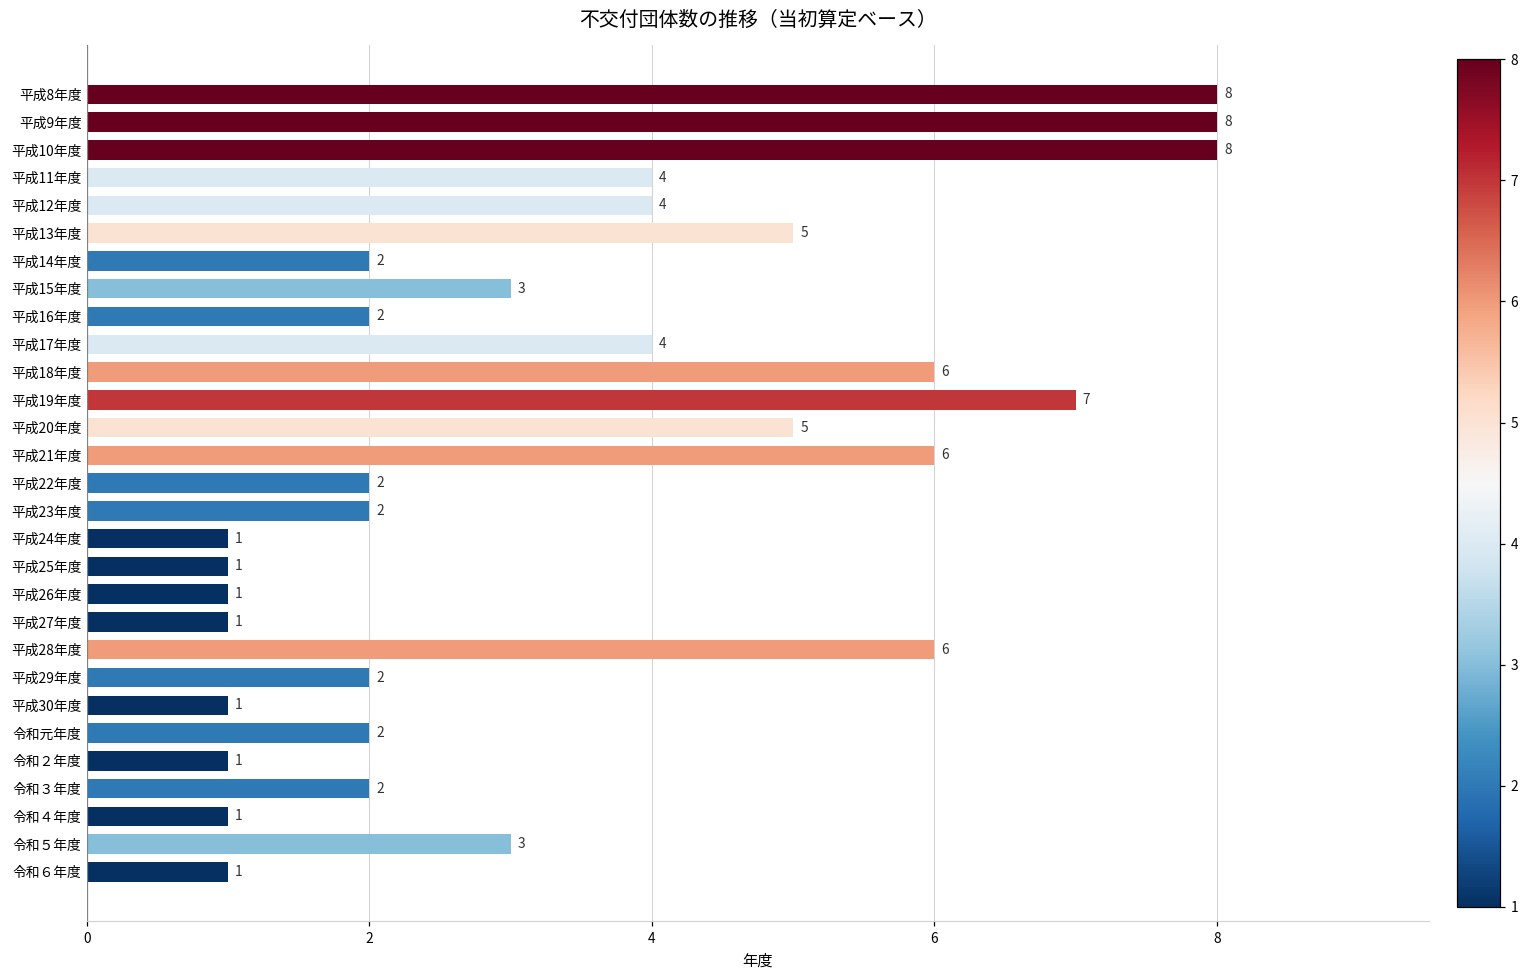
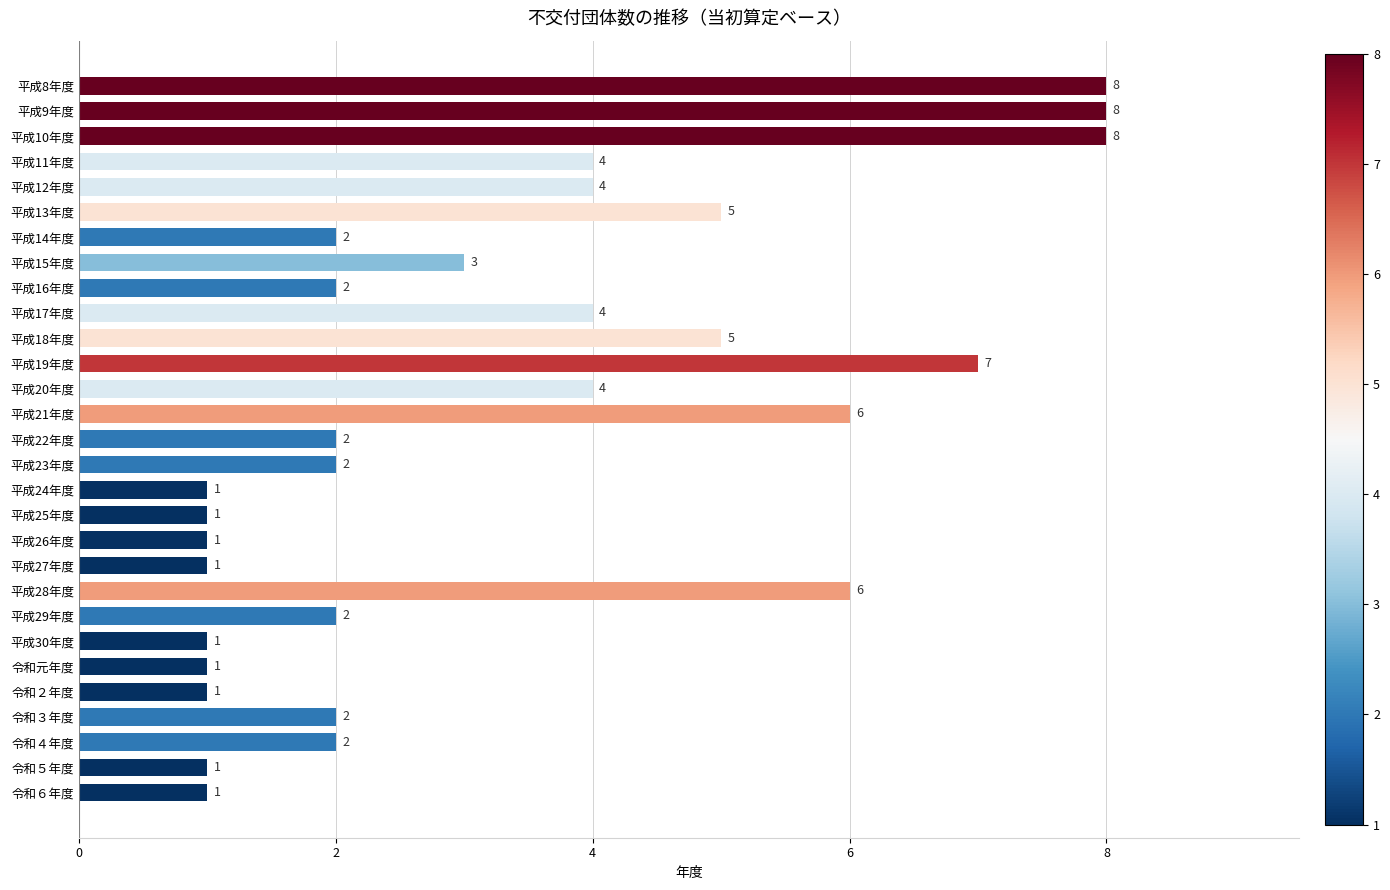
  {
    "平成8年度": 8,
    "平成9年度": 8,
    "平成10年度": 8,
    "平成11年度": 4,
    "平成12年度": 4,
    "平成13年度": 5,
    "平成14年度": 2,
    "平成15年度": 3,
    "平成16年度": 2,
    "平成17年度": 4,
-   "平成18年度": 6,
+   "平成18年度": 5,
    "平成19年度": 7,
-   "平成20年度": 5,
+   "平成20年度": 4,
    "平成21年度": 6,
    "平成22年度": 2,
    "平成23年度": 2,
    "平成24年度": 1,
    "平成25年度": 1,
    "平成26年度": 1,
    "平成27年度": 1,
    "平成28年度": 6,
    "平成29年度": 2,
    "平成30年度": 1,
-   "令和元年度": 2,
+   "令和元年度": 1,
    "令和２年度": 1,
    "令和３年度": 2,
-   "令和４年度": 1,
-   "令和５年度": 3,
+   "令和４年度": 2,
+   "令和５年度": 1,
    "令和６年度": 1
  }
